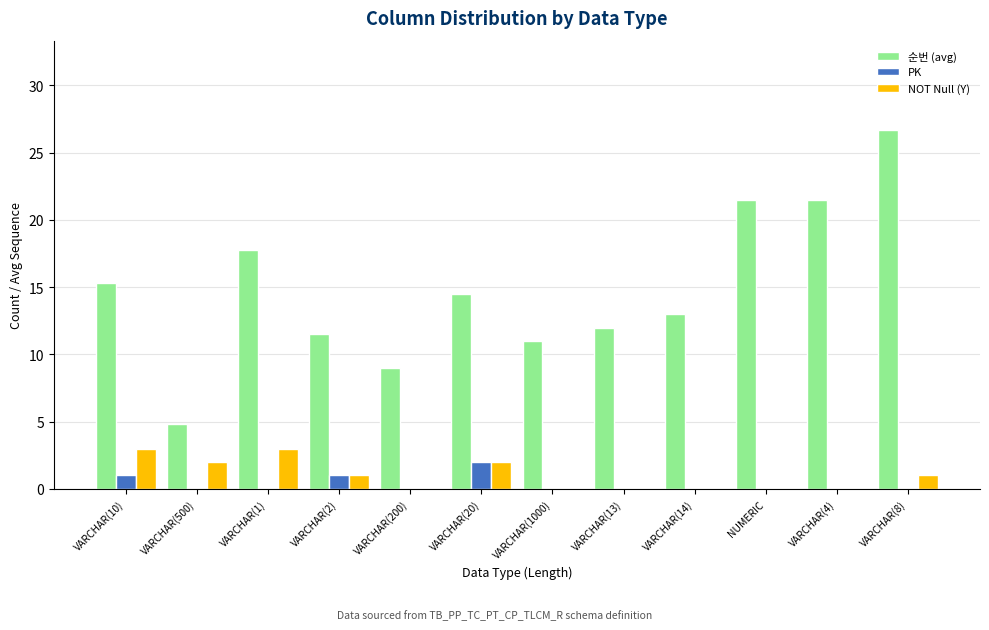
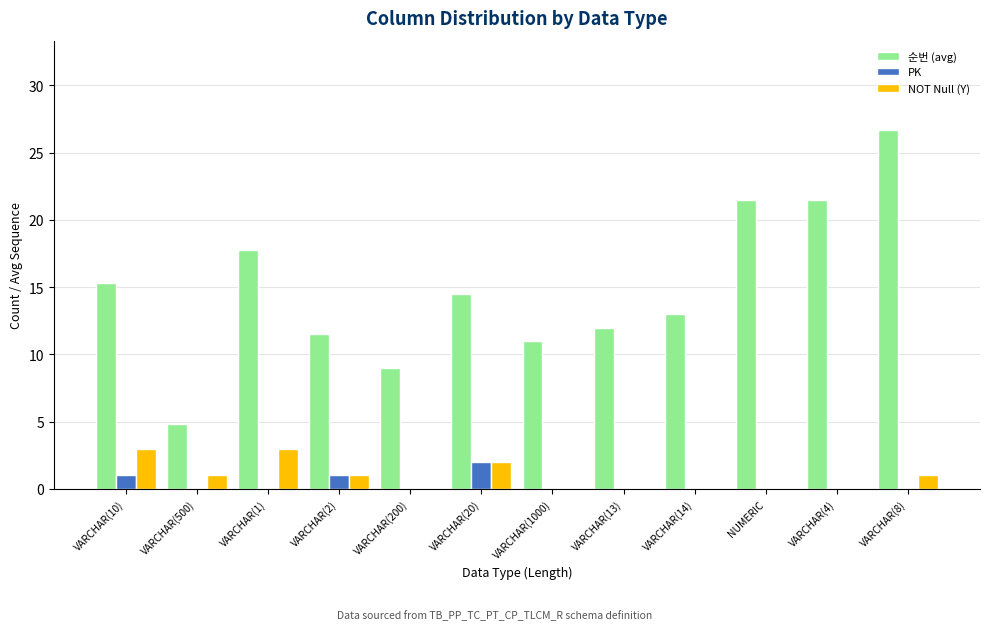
  {
    "순번 (avg)": {
      "VARCHAR(10)": 15.3,
      "VARCHAR(500)": 4.8,
      "VARCHAR(1)": 17.8,
      "VARCHAR(2)": 11.5,
      "VARCHAR(200)": 9,
      "VARCHAR(20)": 14.5,
      "VARCHAR(1000)": 11,
      "VARCHAR(13)": 12,
      "VARCHAR(14)": 13,
      "NUMERIC": 21.5,
      "VARCHAR(4)": 21.5,
      "VARCHAR(8)": 26.7
    },
    "PK": {
      "VARCHAR(10)": 1,
      "VARCHAR(500)": 0,
      "VARCHAR(1)": 0,
      "VARCHAR(2)": 1,
      "VARCHAR(200)": 0,
      "VARCHAR(20)": 2,
      "VARCHAR(1000)": 0,
      "VARCHAR(13)": 0,
      "VARCHAR(14)": 0,
      "NUMERIC": 0,
      "VARCHAR(4)": 0,
      "VARCHAR(8)": 0
    },
    "NOT Null (Y)": {
      "VARCHAR(10)": 3,
-     "VARCHAR(500)": 2,
+     "VARCHAR(500)": 1,
      "VARCHAR(1)": 3,
      "VARCHAR(2)": 1,
      "VARCHAR(200)": 0,
      "VARCHAR(20)": 2,
      "VARCHAR(1000)": 0,
      "VARCHAR(13)": 0,
      "VARCHAR(14)": 0,
      "NUMERIC": 0,
      "VARCHAR(4)": 0,
      "VARCHAR(8)": 1
    }
  }
